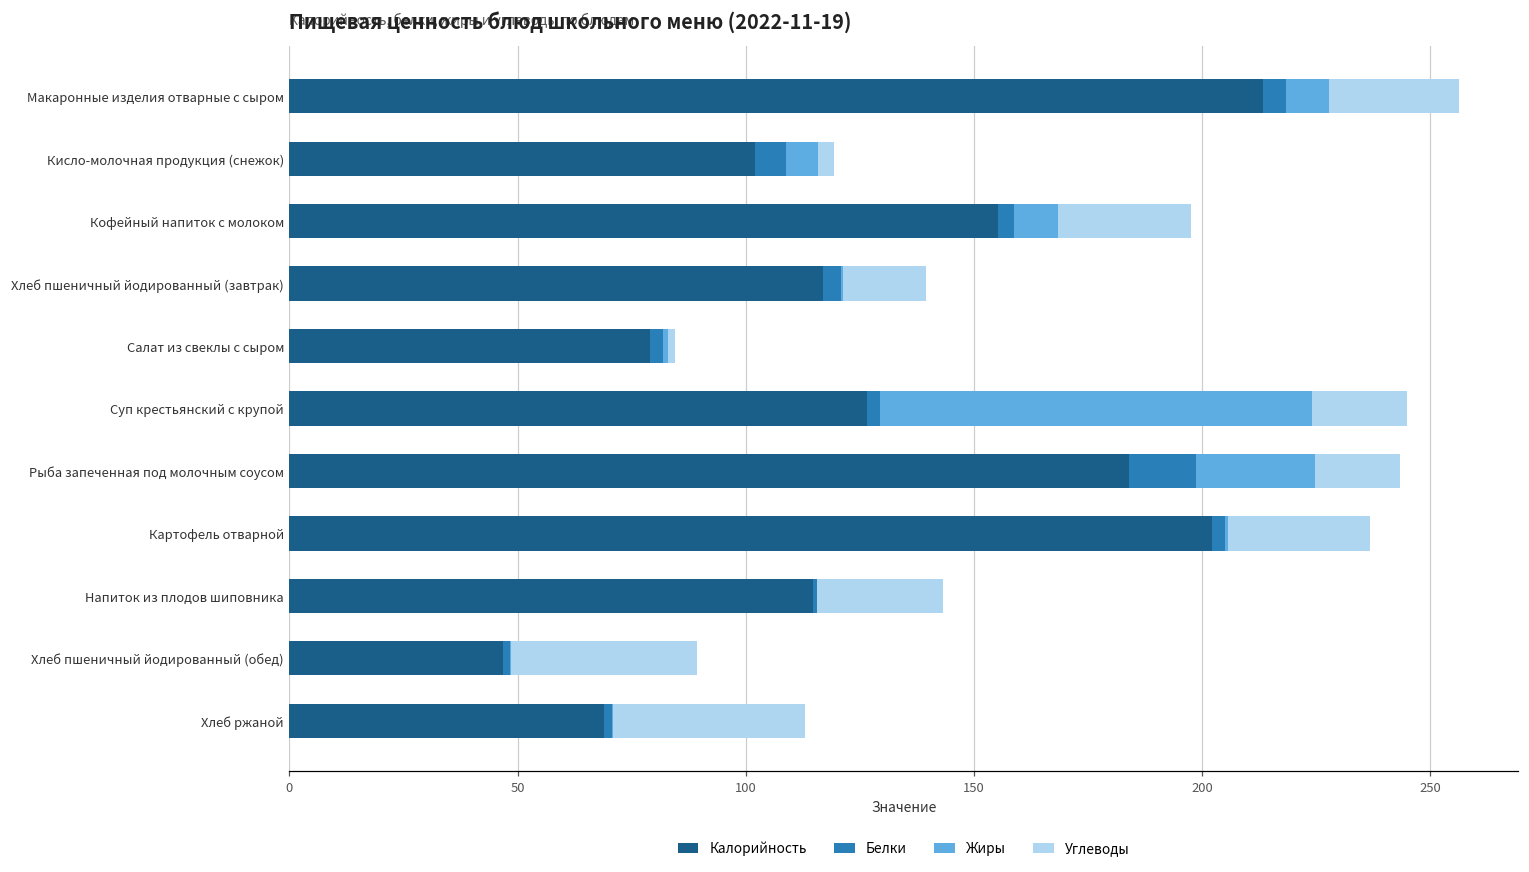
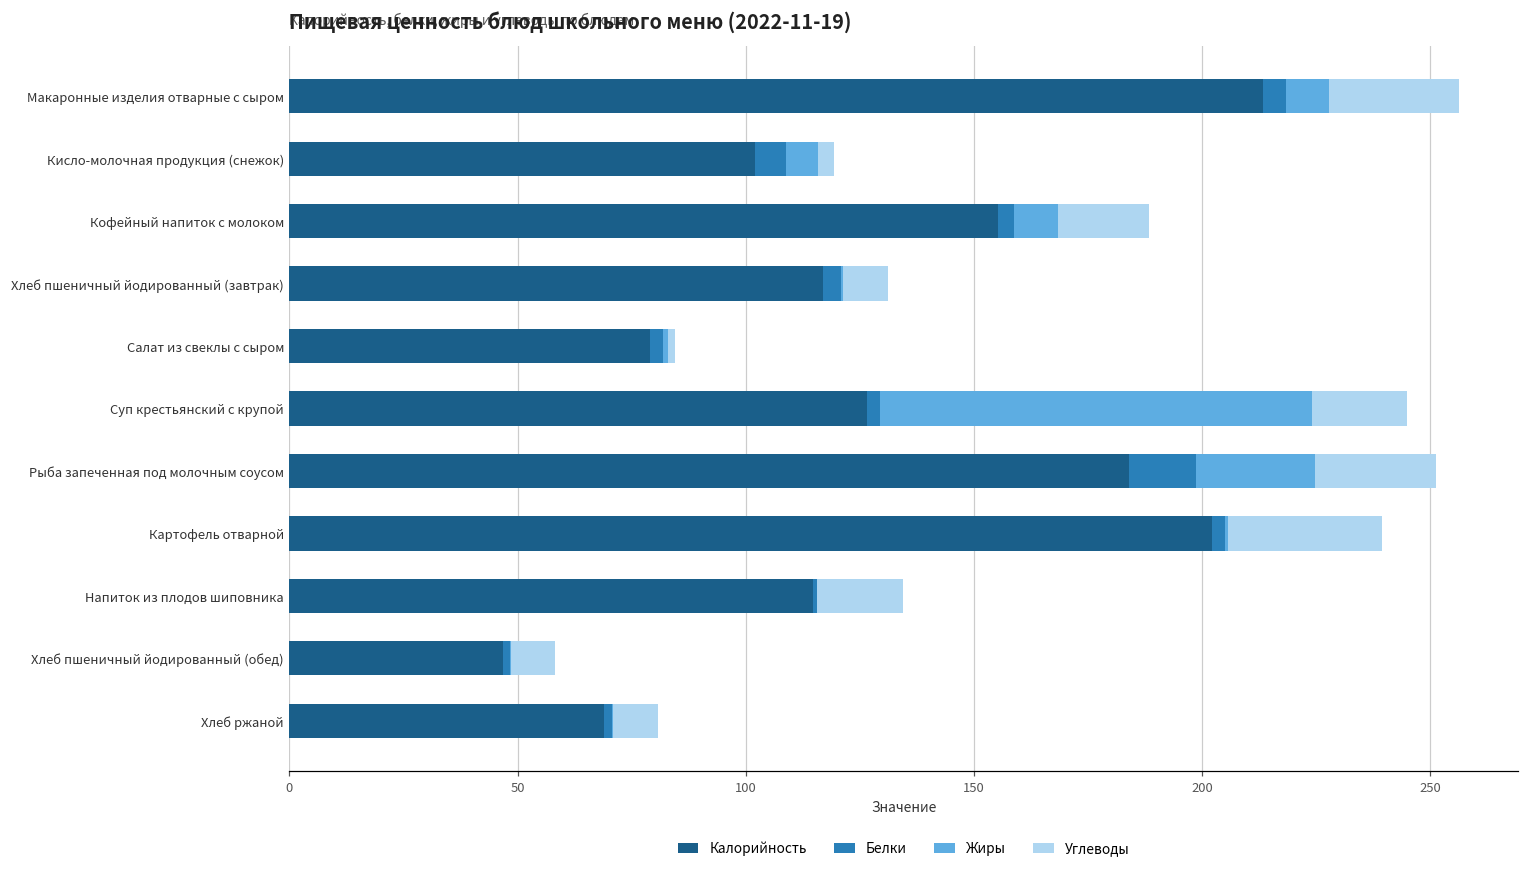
  {
    "Жиры": {
      "Макаронные изделия отварные с сыром": 10,
      "Кисло-молочная продукция (снежок)": 7,
      "Кофейный напиток с молоком": 10,
      "Салат из свеклы с сыром": 1,
      "Суп крестьянский с крупой": 95,
      "Рыба запеченная под молочным соусом": 26
    },
    "Углеводы": {
      "Макаронные изделия отварные с сыром": 29,
      "Кисло-молочная продукция (снежок)": 4,
-     "Кофейный напиток с молоком": 29,
-     "Хлеб пшеничный йодированный (завтрак)": 18,
+     "Кофейный напиток с молоком": 20,
+     "Хлеб пшеничный йодированный (завтрак)": 10,
      "Салат из свеклы с сыром": 2,
      "Суп крестьянский с крупой": 21,
-     "Рыба запеченная под молочным соусом": 19,
-     "Картофель отварной": 31,
-     "Напиток из плодов шиповника": 28,
-     "Хлеб пшеничный йодированный (обед)": 41,
-     "Хлеб ржаной": 42
+     "Рыба запеченная под молочным соусом": 26,
+     "Картофель отварной": 34,
+     "Напиток из плодов шиповника": 19,
+     "Хлеб пшеничный йодированный (обед)": 10,
+     "Хлеб ржаной": 10
    }
  }
